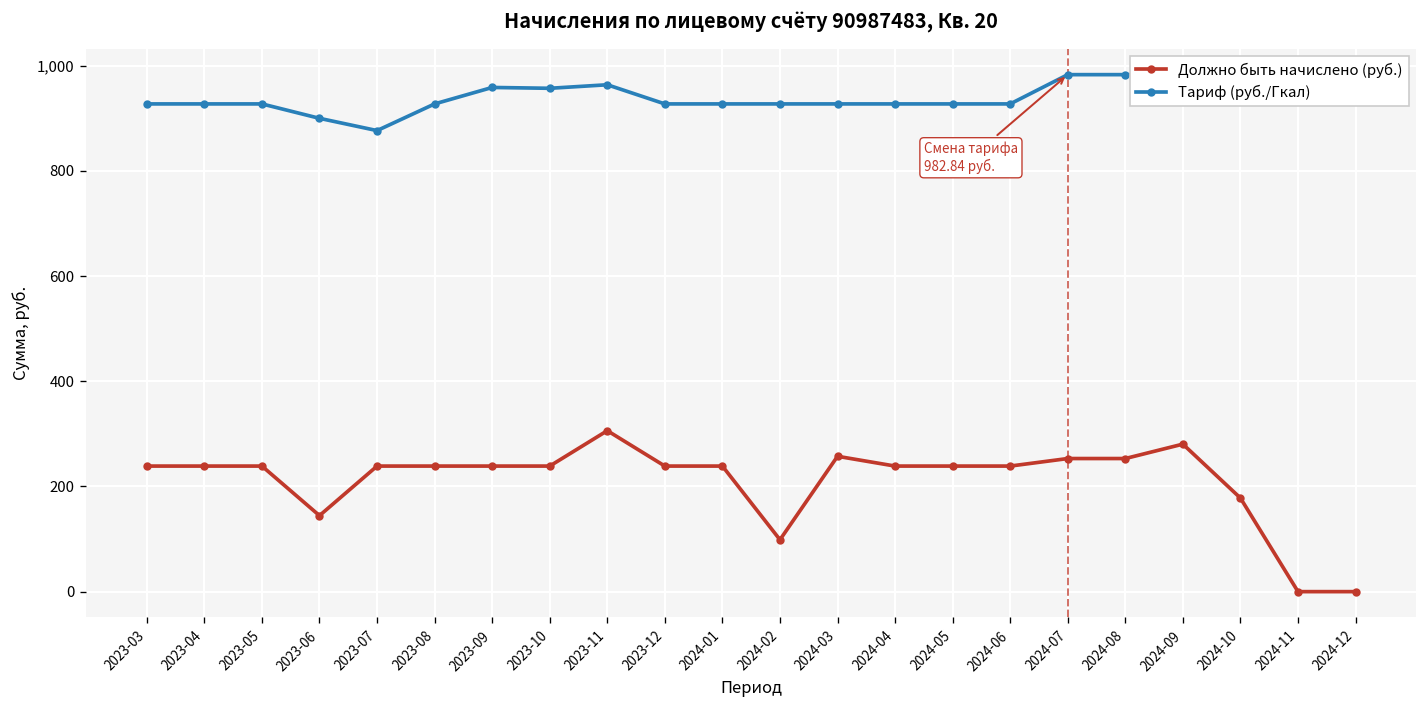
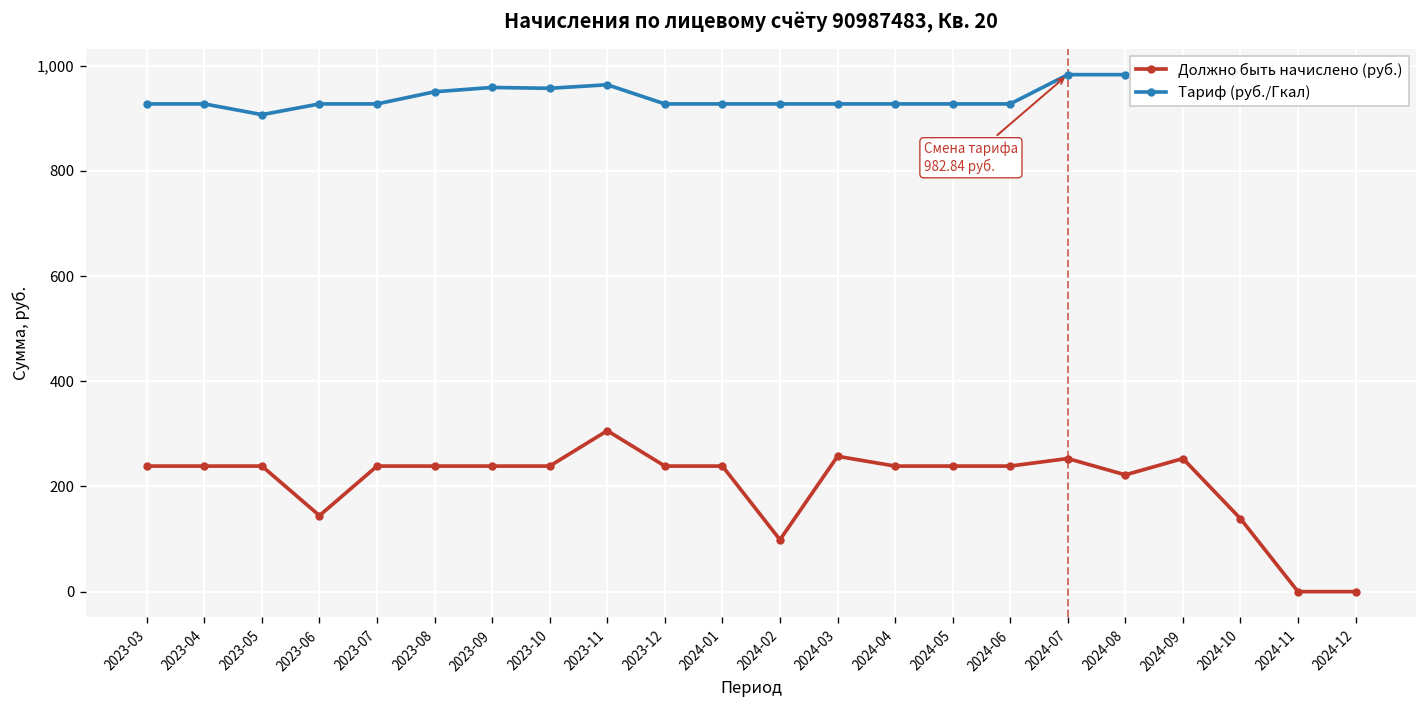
  {
    "Должно быть начислено (руб.)": {
      "2023-03": 240,
      "2023-04": 240,
      "2023-05": 240,
      "2023-06": 140,
      "2023-07": 240,
      "2023-08": 240,
      "2023-09": 240,
      "2023-10": 240,
      "2023-11": 310,
      "2023-12": 240,
      "2024-01": 240,
      "2024-02": 100,
      "2024-03": 260,
      "2024-04": 240,
      "2024-05": 240,
      "2024-06": 240,
      "2024-07": 250,
-     "2024-08": 250,
-     "2024-09": 280,
-     "2024-10": 180,
+     "2024-08": 220,
+     "2024-09": 250,
+     "2024-10": 140,
      "2024-11": 0,
      "2024-12": 0
    },
    "Тариф (руб./Гкал)": {
      "2023-03": 930,
      "2023-04": 930,
-     "2023-05": 930,
-     "2023-06": 900,
-     "2023-07": 880,
-     "2023-08": 930,
+     "2023-05": 910,
+     "2023-06": 930,
+     "2023-07": 930,
+     "2023-08": 950,
      "2023-09": 960,
      "2023-10": 960,
      "2023-11": 960,
      "2023-12": 930,
      "2024-01": 930,
      "2024-02": 930,
      "2024-03": 930,
      "2024-04": 930,
      "2024-07": 980,
      "2024-08": 980
    }
  }
